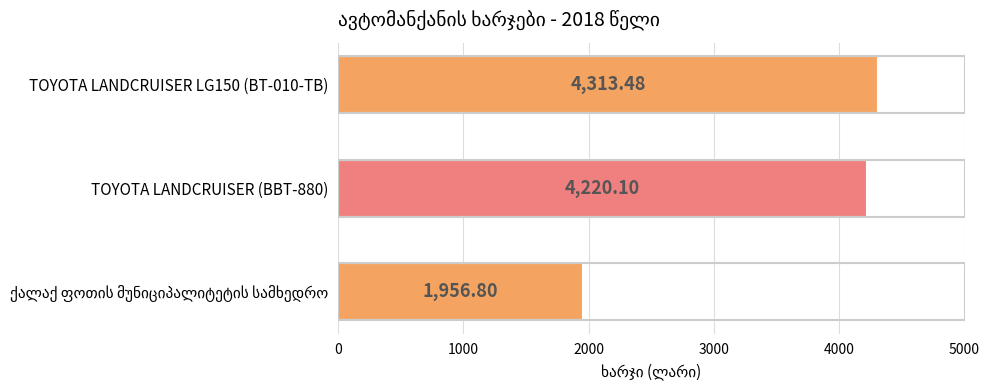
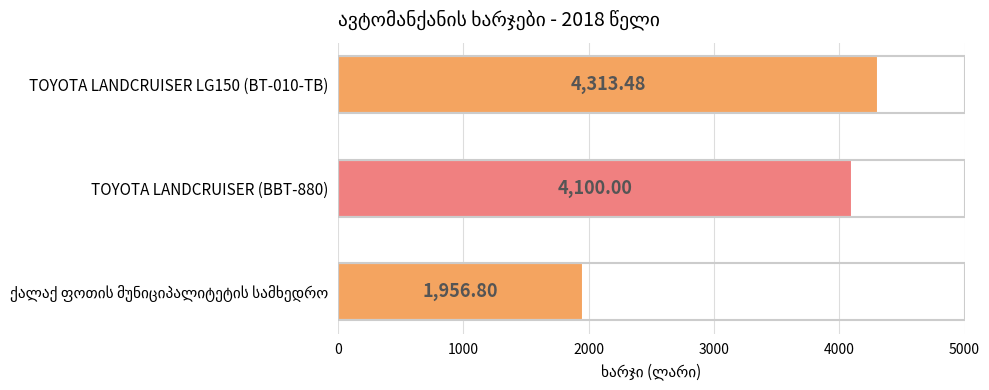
  {
    "TOYOTA LANDCRUISER LG150 (BT-010-TB)": "4,313.48",
-   "TOYOTA LANDCRUISER (BBT-880)": "4,220.10",
+   "TOYOTA LANDCRUISER (BBT-880)": "4,100.00",
    "ქალაქ ფოთის მუნიციპალიტეტის სამხედრო": "1,956.80"
  }
